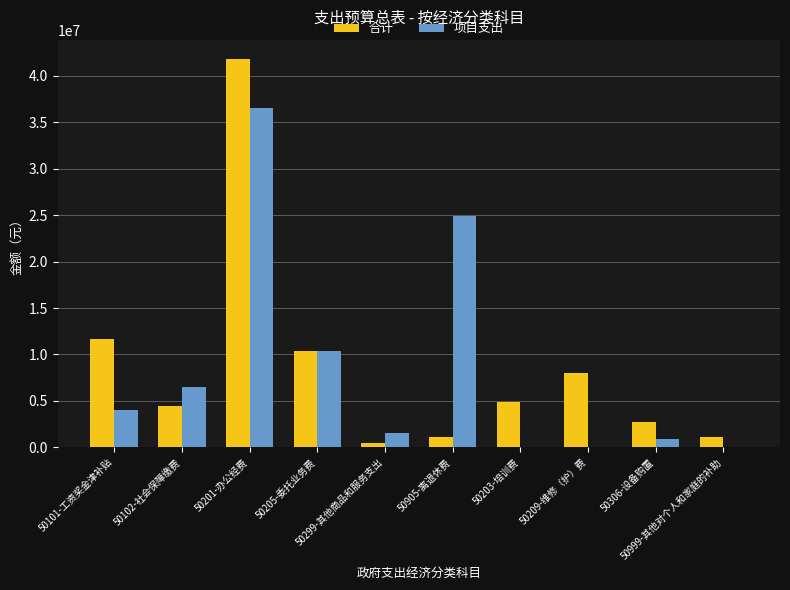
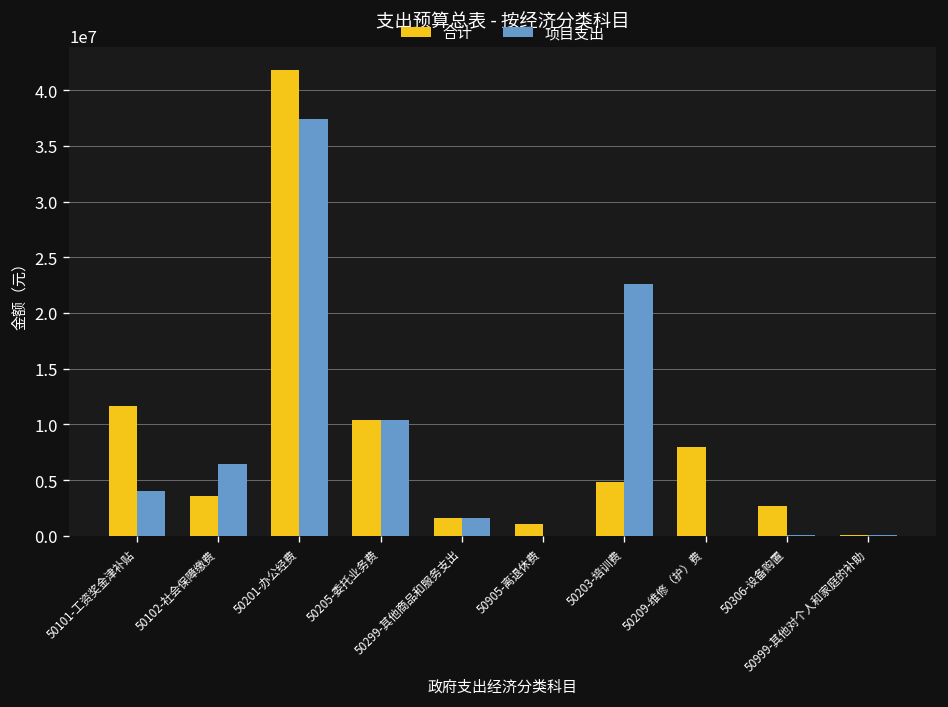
  {
    "合计": {
      "50101-工资奖金津补贴": 12000000,
-     "50102-社会保障缴费": 4500000,
+     "50102-社会保障缴费": 3500000,
      "50201-办公经费": 42000000,
      "50205-委托业务费": 10000000,
-     "50299-其他商品和服务支出": 0,
+     "50299-其他商品和服务支出": 2000000,
      "50905-离退休费": 1000000,
      "50203-培训费": 5000000,
      "50209-维修（护）费": 8000000,
      "50306-设备购置": 3000000,
-     "50999-其他对个人和家庭的补助": 1000000
+     "50999-其他对个人和家庭的补助": 0
    },
    "项目支出": {
      "50101-工资奖金津补贴": 4000000,
      "50102-社会保障缴费": 6000000,
-     "50201-办公经费": 36500000,
+     "50201-办公经费": 37400000,
      "50205-委托业务费": 10000000,
      "50299-其他商品和服务支出": 2000000,
-     "50905-离退休费": 25000000,
-     "50203-培训费": 0,
+     "50905-离退休费": 0,
+     "50203-培训费": 23000000,
      "50209-维修（护）费": 0,
-     "50306-设备购置": 1000000
+     "50306-设备购置": 0
    }
  }
